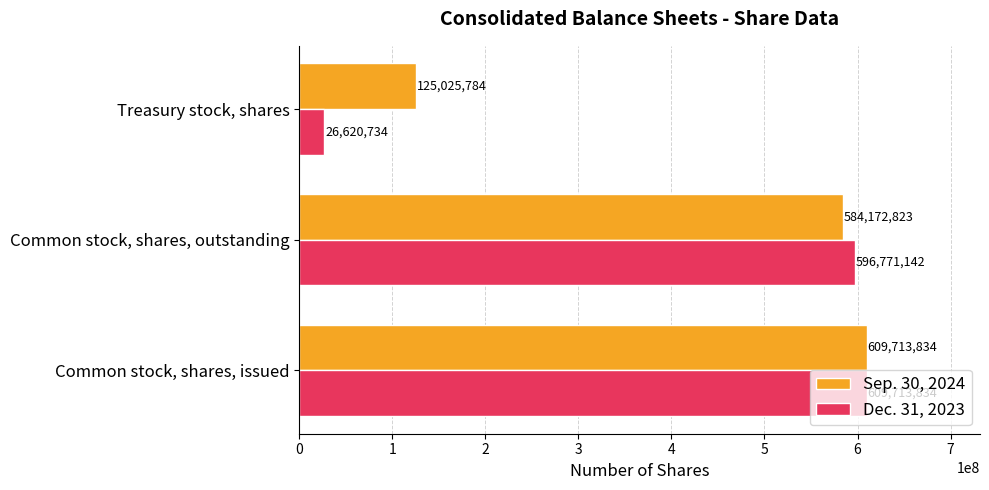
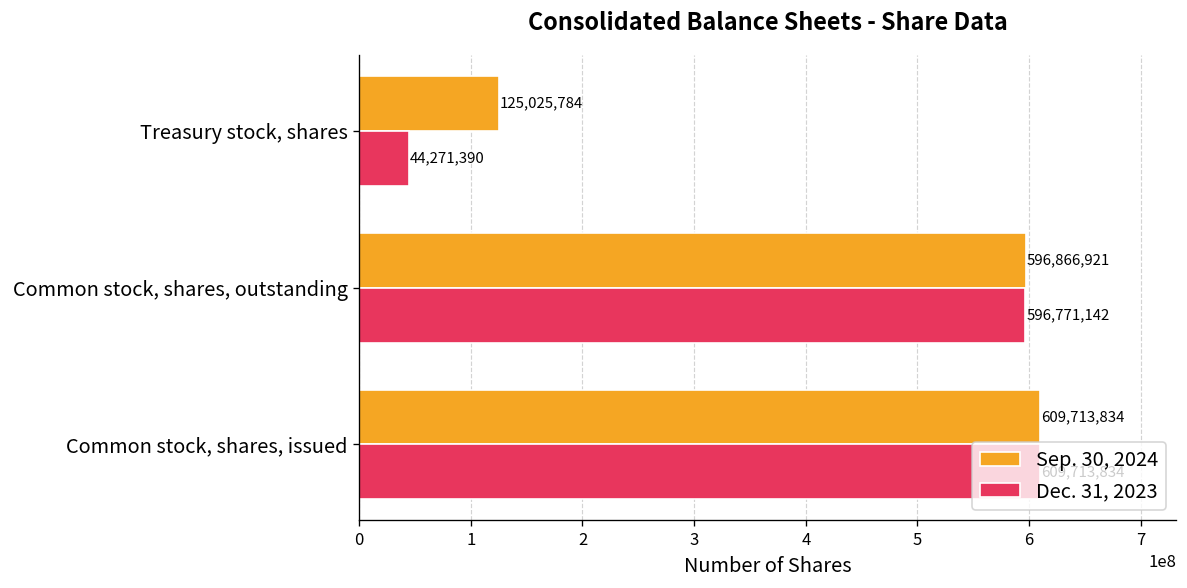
  {
    "Sep. 30, 2024": {
      "Treasury stock, shares": "125,025,784",
-     "Common stock, shares, outstanding": "584,172,823",
+     "Common stock, shares, outstanding": "596,866,921",
      "Common stock, shares, issued": "609,713,834"
    },
    "Dec. 31, 2023": {
-     "Treasury stock, shares": "26,620,734",
+     "Treasury stock, shares": "44,271,390",
      "Common stock, shares, outstanding": "596,771,142"
    }
  }
